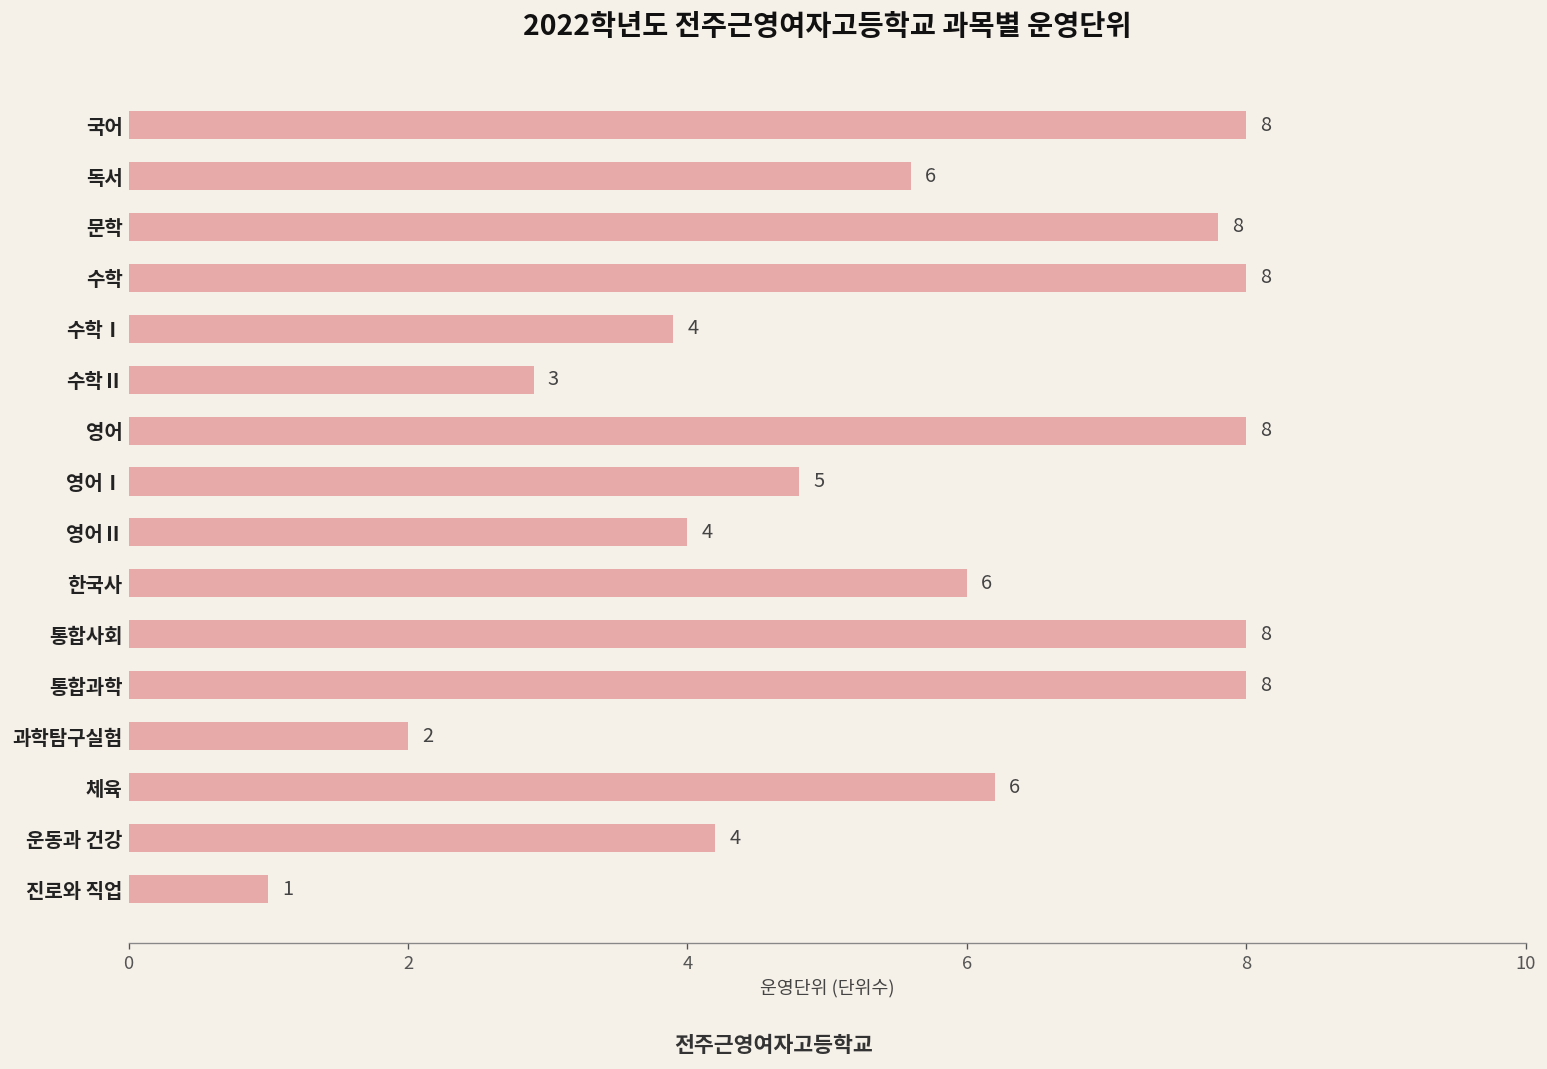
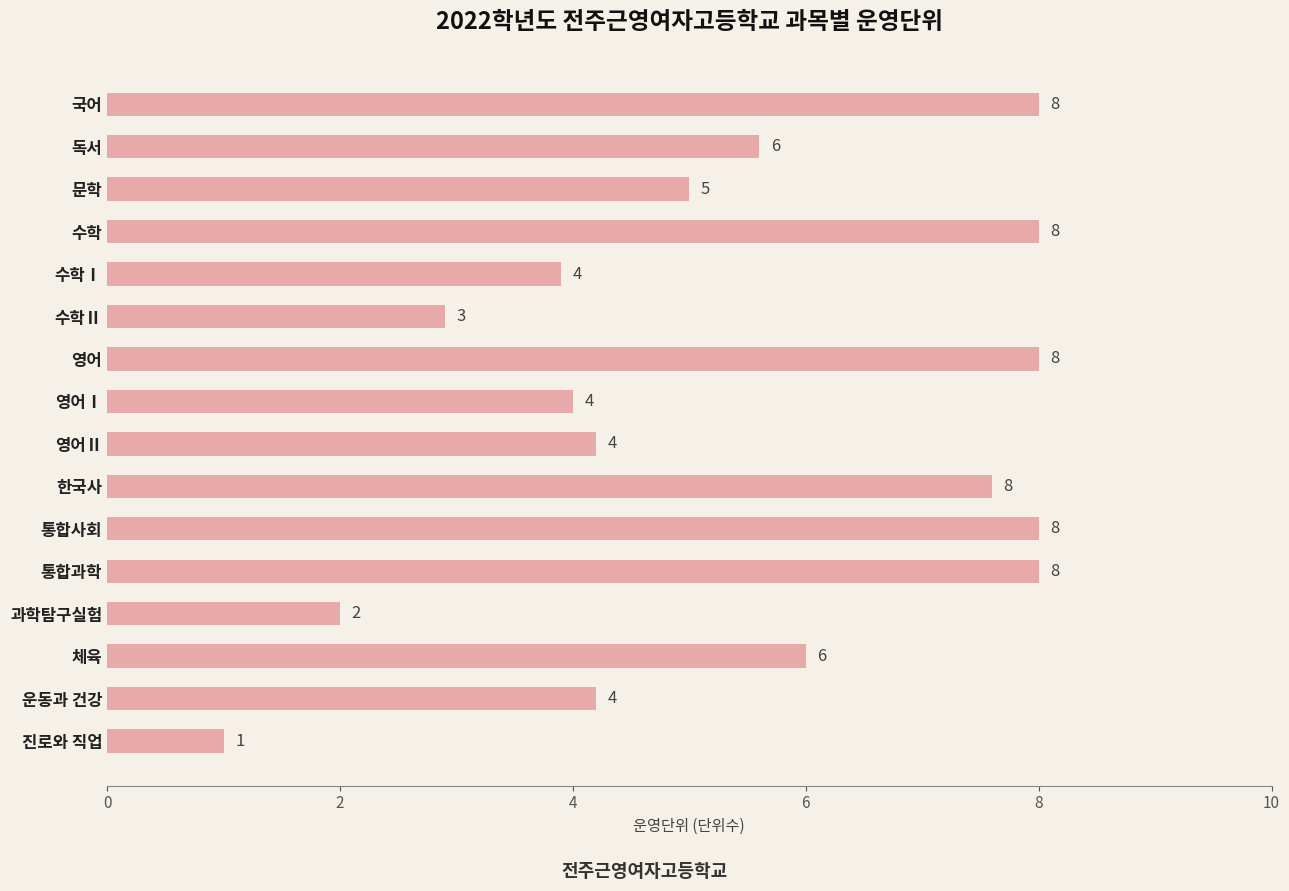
  {
    "국어": 8,
    "독서": 6,
-   "문학": 8,
+   "문학": 5,
    "수학": 8,
    "수학Ⅰ": 4,
    "수학Ⅱ": 3,
    "영어": 8,
-   "영어Ⅰ": 5,
-   "영어Ⅱ": 4.0,
-   "한국사": 6,
+   "영어Ⅰ": 4,
+   "영어Ⅱ": 4.2,
+   "한국사": 8,
    "통합사회": 8,
    "통합과학": 8,
    "과학탐구실험": 2,
-   "체육": 6.2,
+   "체육": 6.0,
    "운동과 건강": 4,
    "진로와 직업": 1
  }
